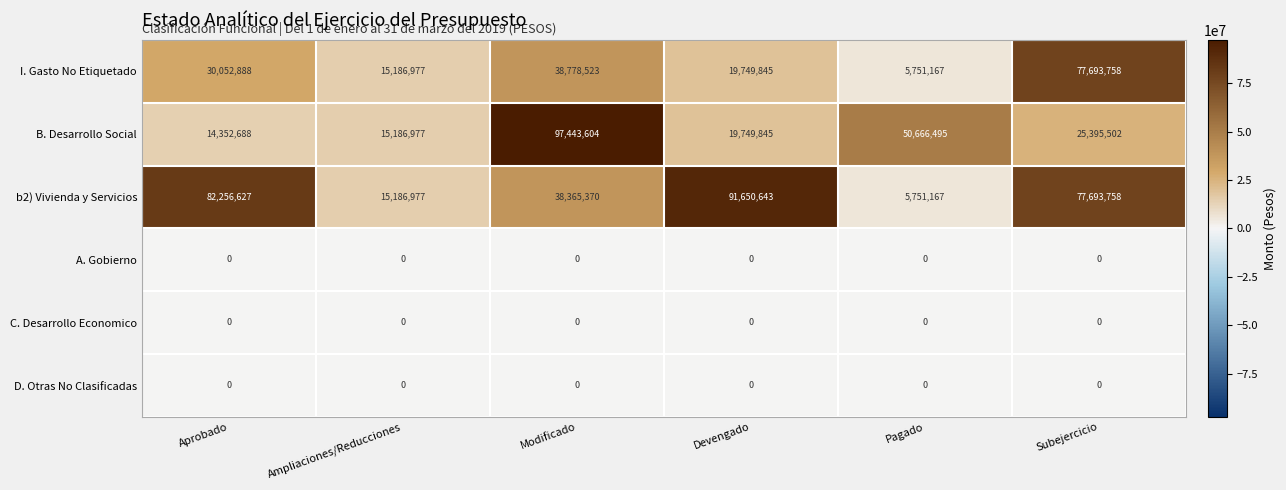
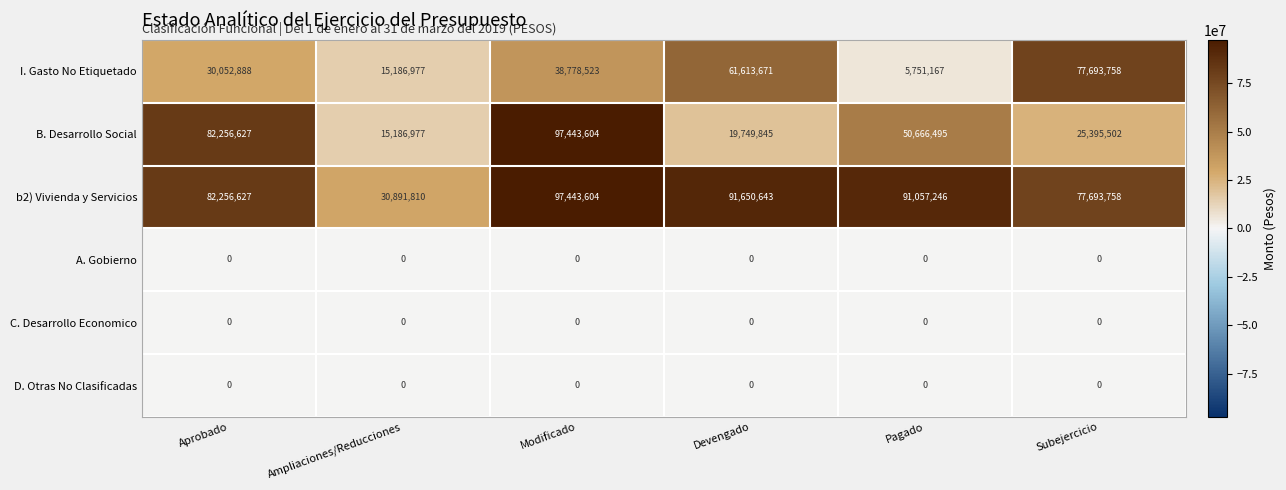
  {
    "I. Gasto No Etiquetado": {
      "Aprobado": "30,052,888",
      "Ampliaciones/Reducciones": "15,186,977",
      "Modificado": "38,778,523",
-     "Devengado": "19,749,845",
+     "Devengado": "61,613,671",
      "Pagado": "5,751,167",
      "Subejercicio": "77,693,758"
    },
    "B. Desarrollo Social": {
-     "Aprobado": "14,352,688",
+     "Aprobado": "82,256,627",
      "Ampliaciones/Reducciones": "15,186,977",
      "Modificado": "97,443,604",
      "Devengado": "19,749,845",
      "Pagado": "50,666,495",
      "Subejercicio": "25,395,502"
    },
    "b2) Vivienda y Servicios": {
      "Aprobado": "82,256,627",
-     "Ampliaciones/Reducciones": "15,186,977",
-     "Modificado": "38,365,370",
+     "Ampliaciones/Reducciones": "30,891,810",
+     "Modificado": "97,443,604",
      "Devengado": "91,650,643",
-     "Pagado": "5,751,167",
+     "Pagado": "91,057,246",
      "Subejercicio": "77,693,758"
    },
    "A. Gobierno": {
      "Aprobado": "0",
      "Ampliaciones/Reducciones": "0",
      "Modificado": "0",
      "Devengado": "0",
      "Pagado": "0",
      "Subejercicio": "0"
    },
    "C. Desarrollo Economico": {
      "Aprobado": "0",
      "Ampliaciones/Reducciones": "0",
      "Modificado": "0",
      "Devengado": "0",
      "Pagado": "0",
      "Subejercicio": "0"
    },
    "D. Otras No Clasificadas": {
      "Aprobado": "0",
      "Ampliaciones/Reducciones": "0",
      "Modificado": "0",
      "Devengado": "0",
      "Pagado": "0",
      "Subejercicio": "0"
    }
  }
